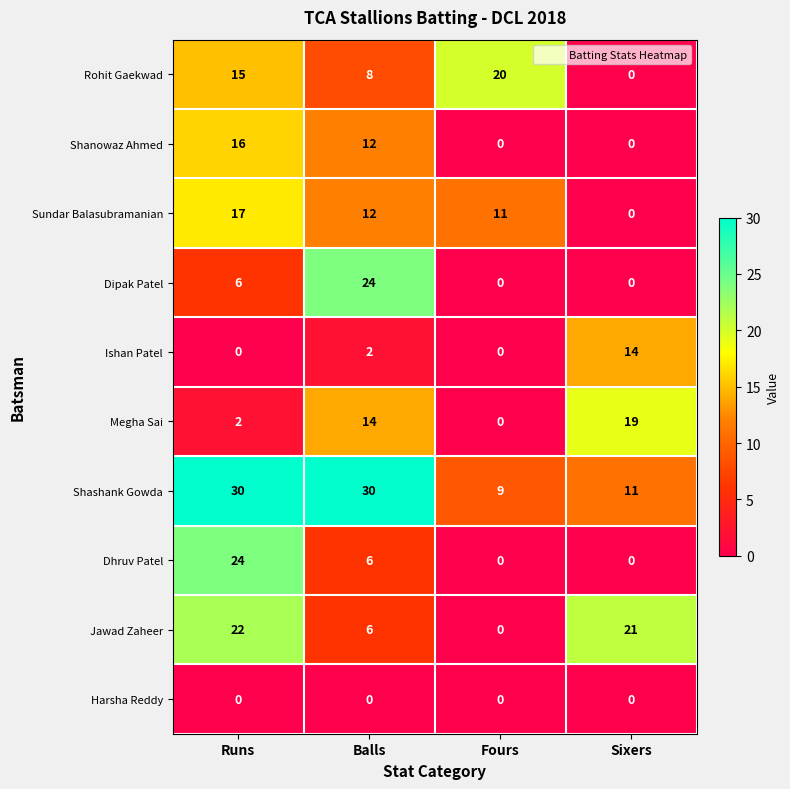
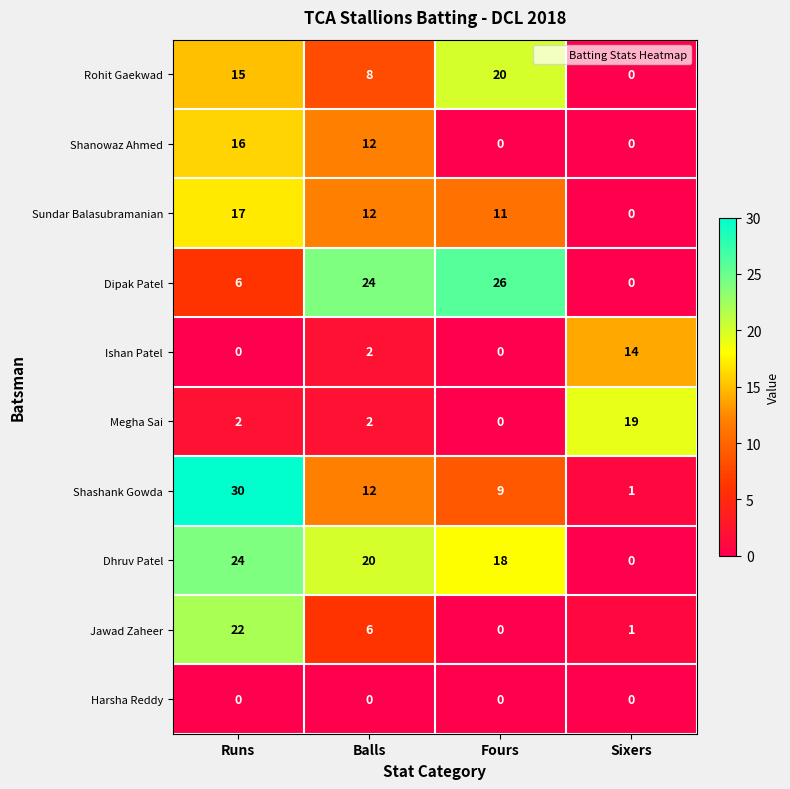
  {
    "Rohit Gaekwad": {
      "Runs": 15,
      "Balls": 8,
      "Fours": 20,
      "Sixers": 0
    },
    "Shanowaz Ahmed": {
      "Runs": 16,
      "Balls": 12,
      "Fours": 0,
      "Sixers": 0
    },
    "Sundar Balasubramanian": {
      "Runs": 17,
      "Balls": 12,
      "Fours": 11,
      "Sixers": 0
    },
    "Dipak Patel": {
      "Runs": 6,
      "Balls": 24,
-     "Fours": 0,
+     "Fours": 26,
      "Sixers": 0
    },
    "Ishan Patel": {
      "Runs": 0,
      "Balls": 2,
      "Fours": 0,
      "Sixers": 14
    },
    "Megha Sai": {
      "Runs": 2,
-     "Balls": 14,
+     "Balls": 2,
      "Fours": 0,
      "Sixers": 19
    },
    "Shashank Gowda": {
      "Runs": 30,
-     "Balls": 30,
+     "Balls": 12,
      "Fours": 9,
-     "Sixers": 11
+     "Sixers": 1
    },
    "Dhruv Patel": {
      "Runs": 24,
-     "Balls": 6,
-     "Fours": 0,
+     "Balls": 20,
+     "Fours": 18,
      "Sixers": 0
    },
    "Jawad Zaheer": {
      "Runs": 22,
      "Balls": 6,
      "Fours": 0,
-     "Sixers": 21
+     "Sixers": 1
    },
    "Harsha Reddy": {
      "Runs": 0,
      "Balls": 0,
      "Fours": 0,
      "Sixers": 0
    }
  }
